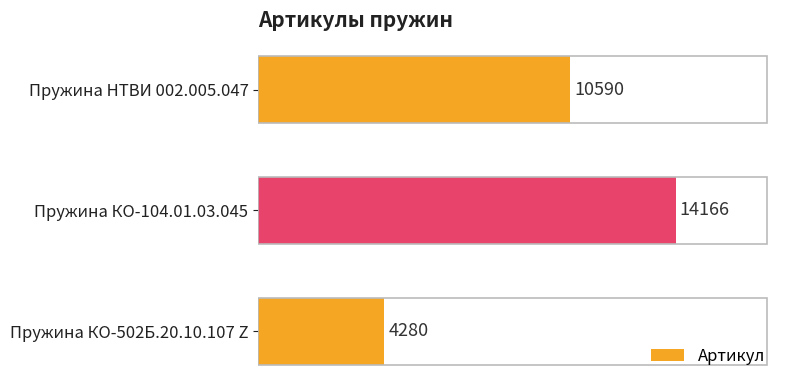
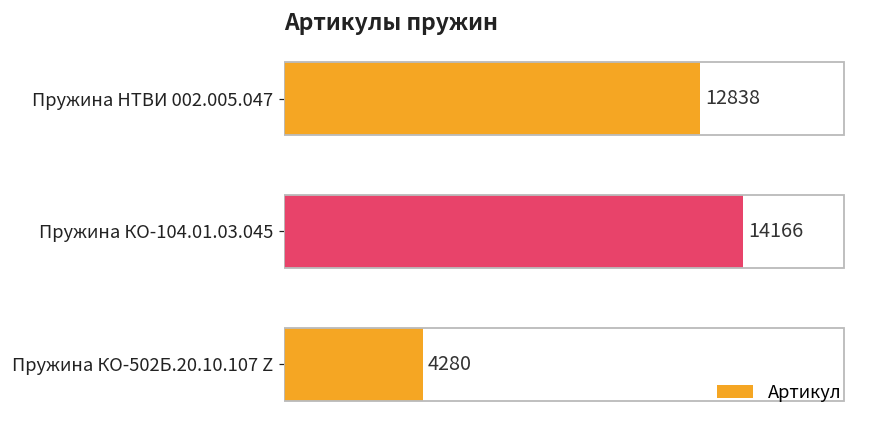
  {
-   "Пружина НТВИ 002.005.047": 10590,
+   "Пружина НТВИ 002.005.047": 12838,
    "Пружина КО-104.01.03.045": 14166,
    "Пружина КО-502Б.20.10.107 Z": 4280
  }
